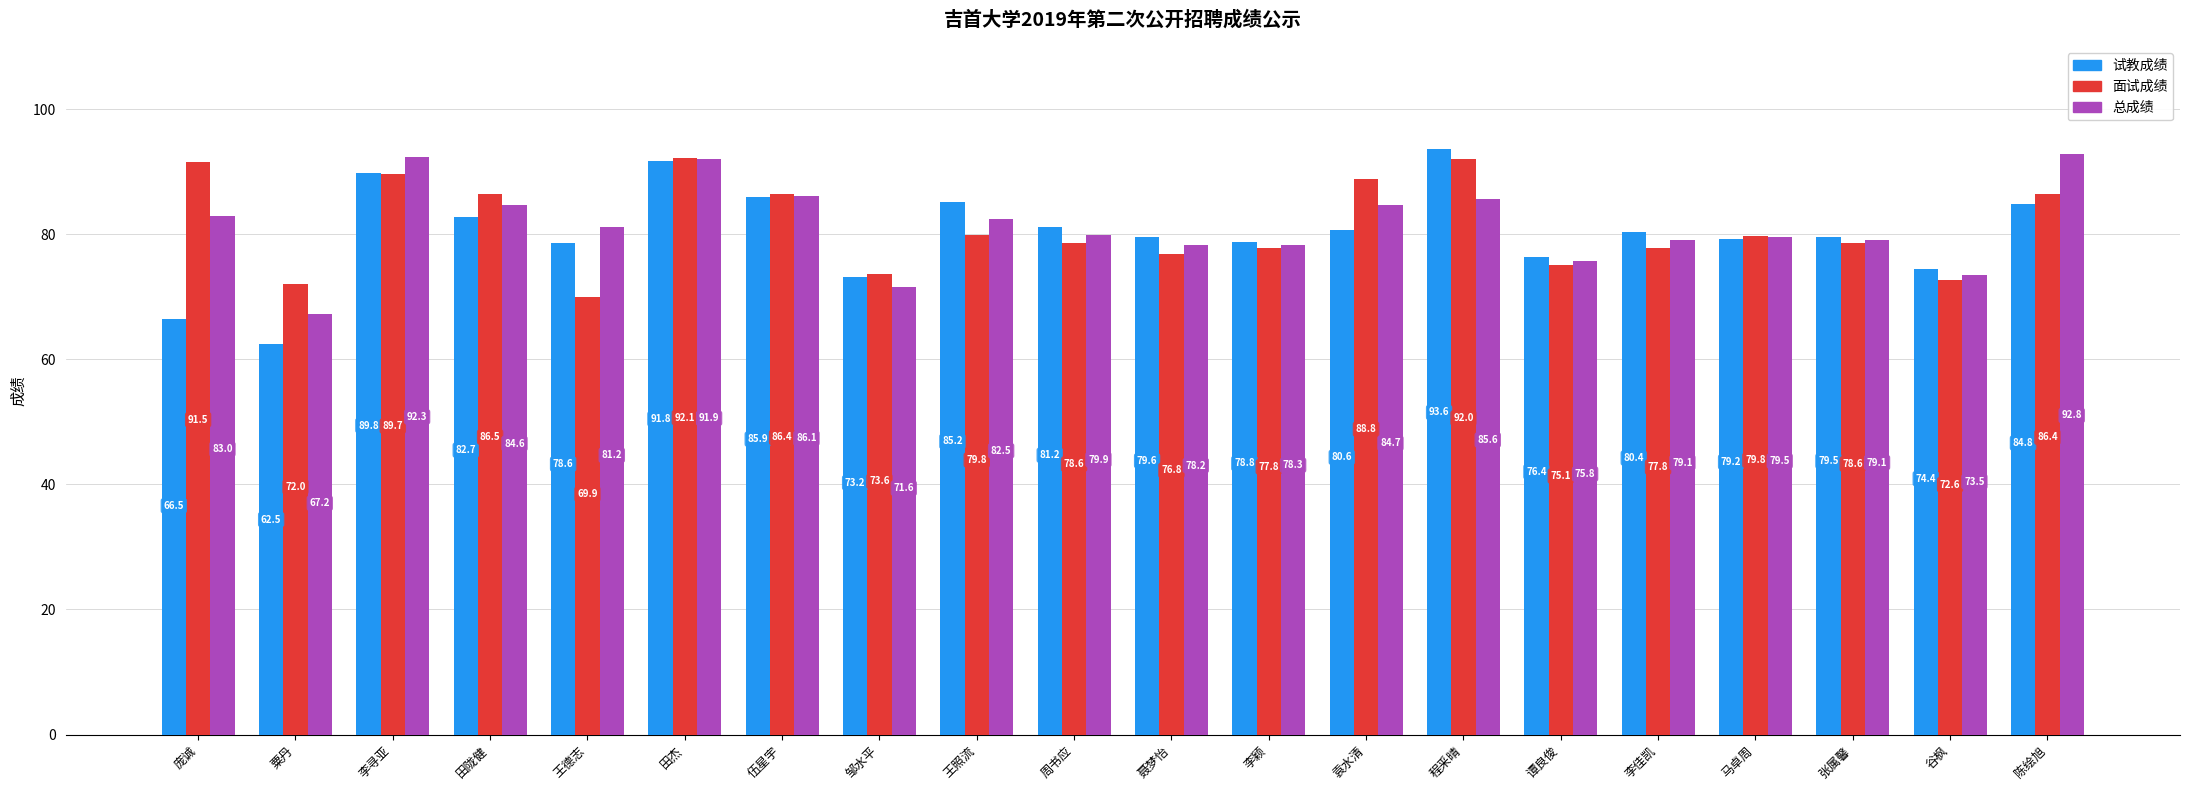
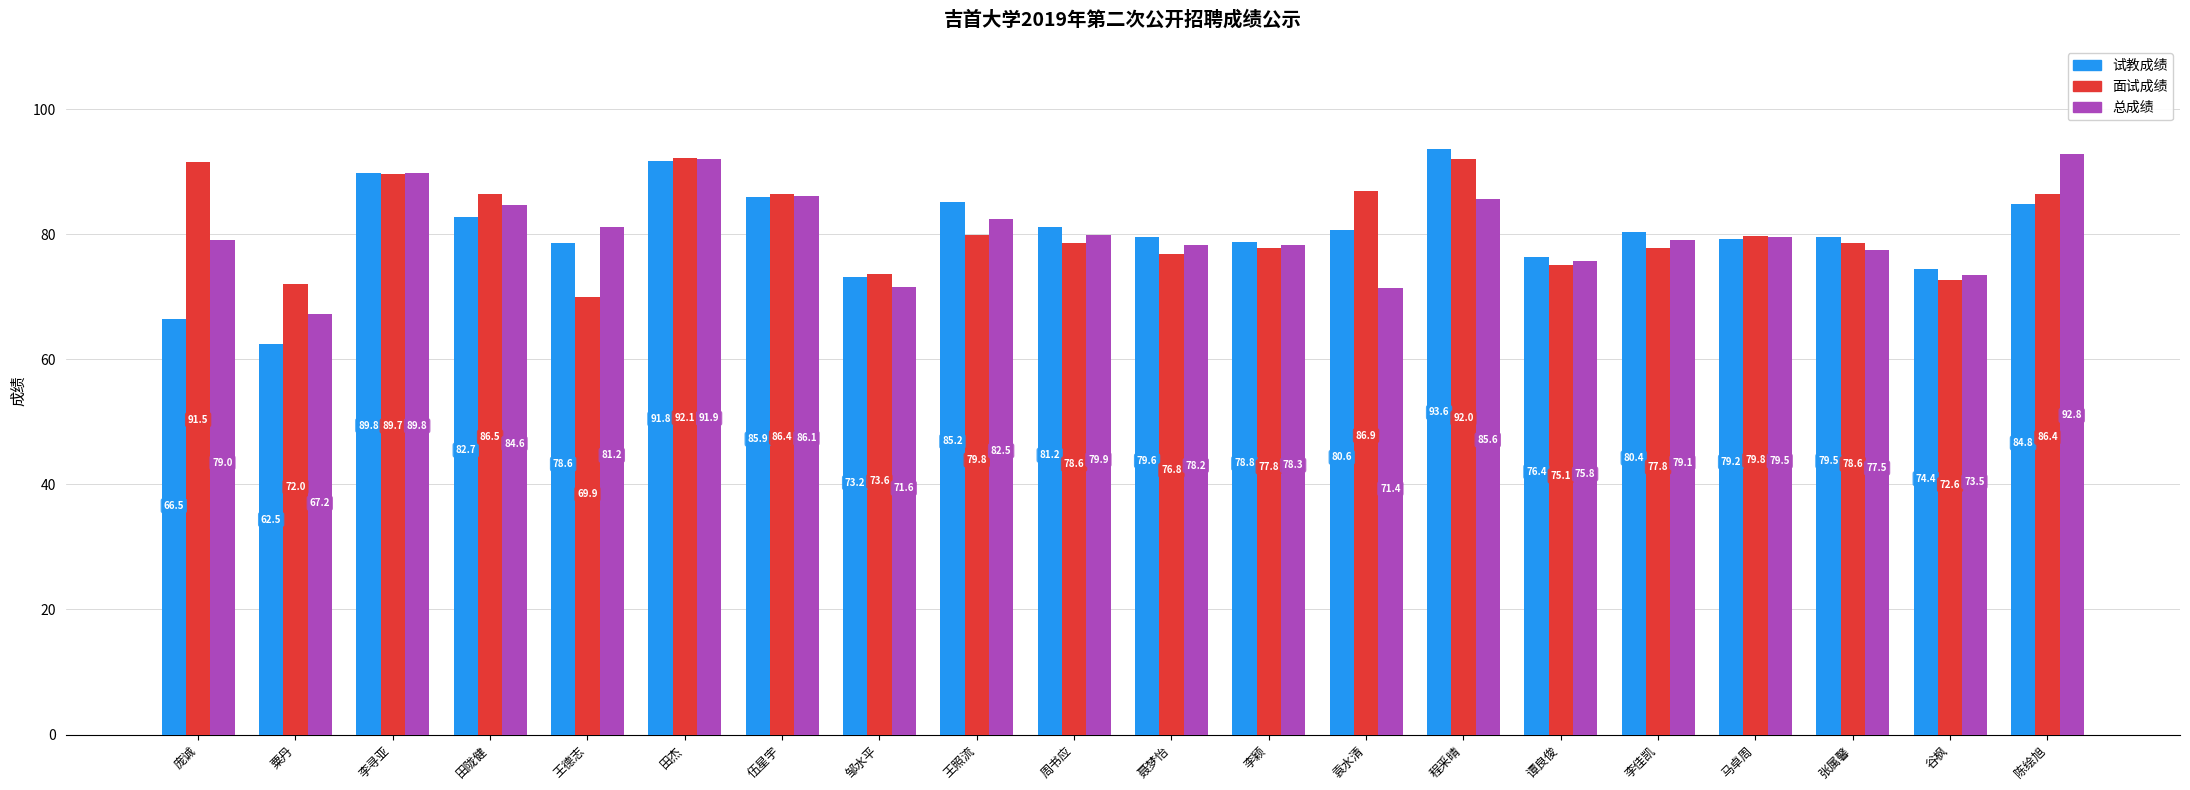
  {
    "面试成绩": {
-     "袁水清": 88.8
+     "袁水清": 86.9
    },
    "总成绩": {
-     "庞诚": 83.0,
-     "李寻亚": 92.3,
-     "袁水清": 84.7,
-     "张属馨": 79.1
+     "庞诚": 79.0,
+     "李寻亚": 89.8,
+     "袁水清": 71.4,
+     "张属馨": 77.5
    }
  }
